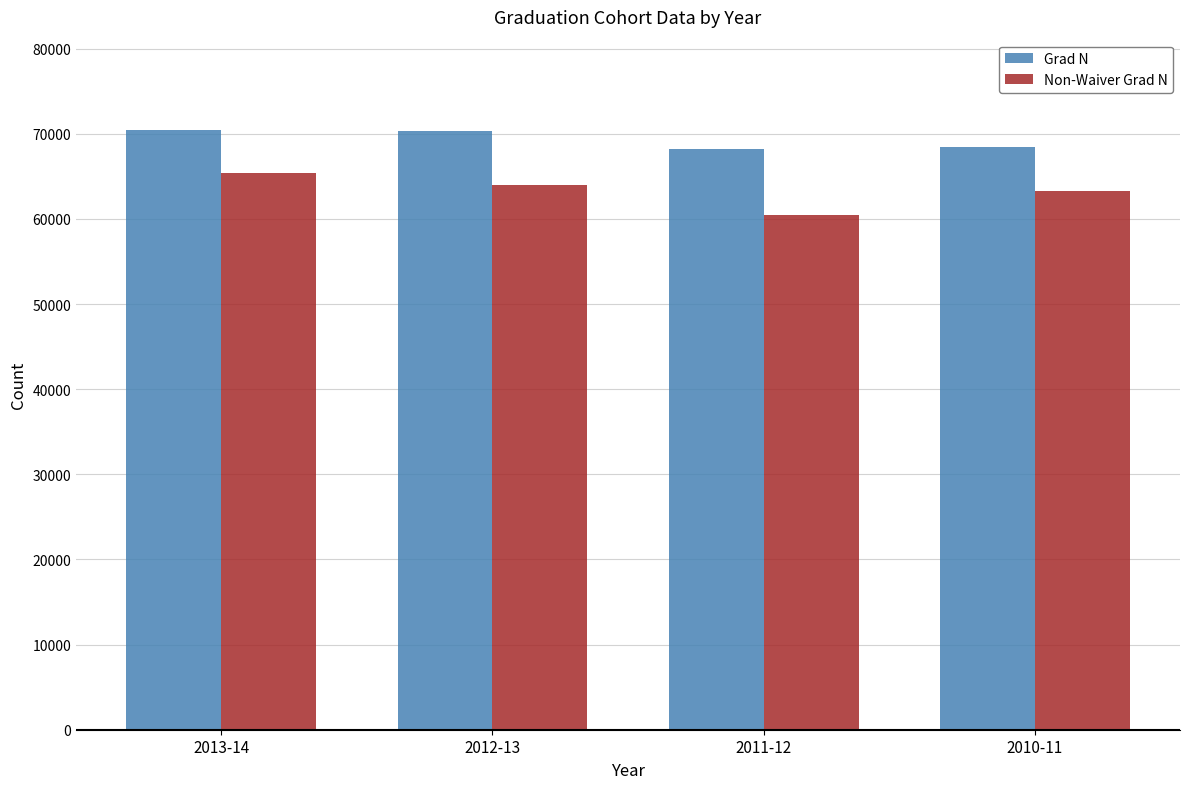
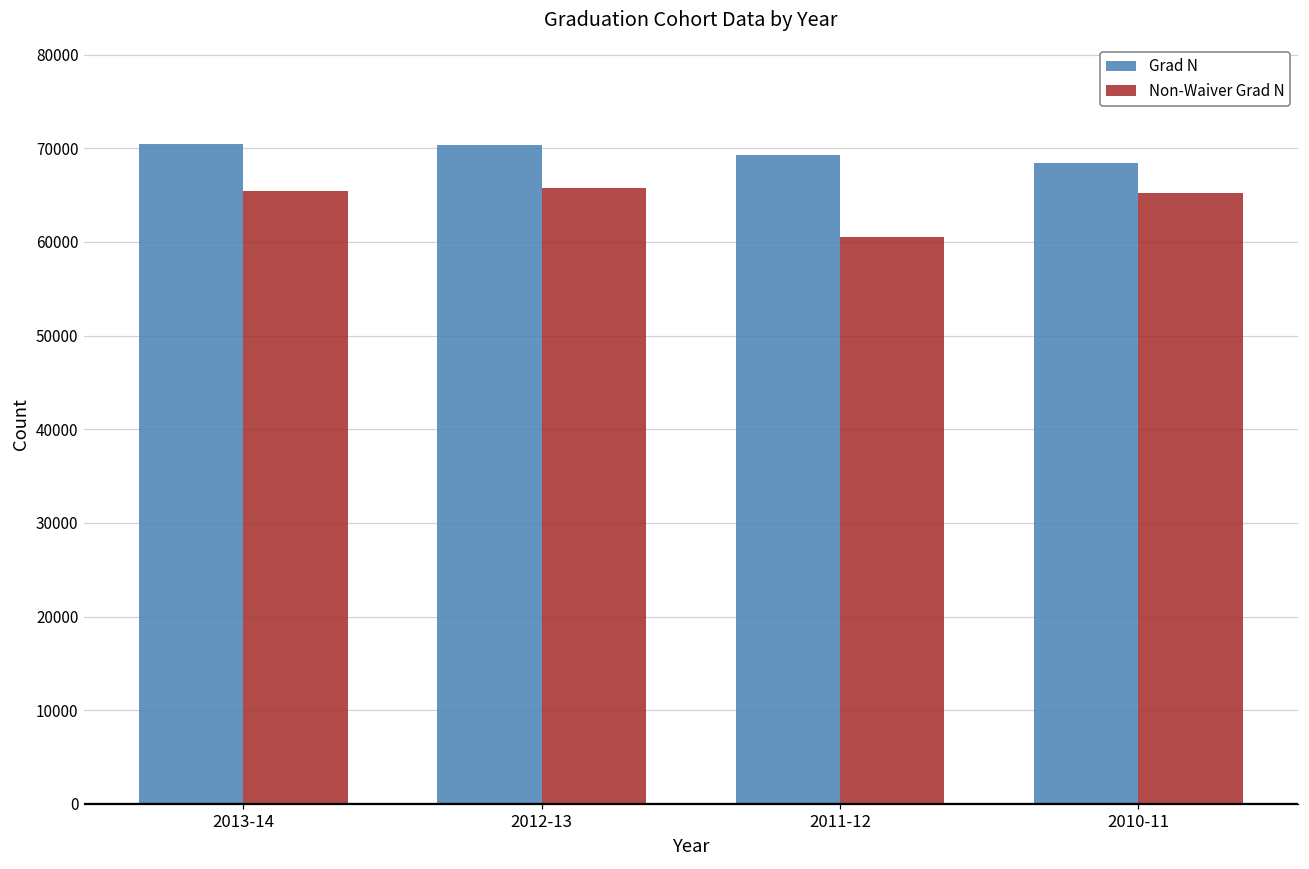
  {
    "Grad N": {
      "2013-14": 70000,
      "2012-13": 70000,
-     "2011-12": 68000,
+     "2011-12": 69000,
      "2010-11": 68000
    },
    "Non-Waiver Grad N": {
      "2013-14": 65000,
-     "2012-13": 64000,
+     "2012-13": 66000,
      "2011-12": 61000,
-     "2010-11": 63000
+     "2010-11": 65000
    }
  }
